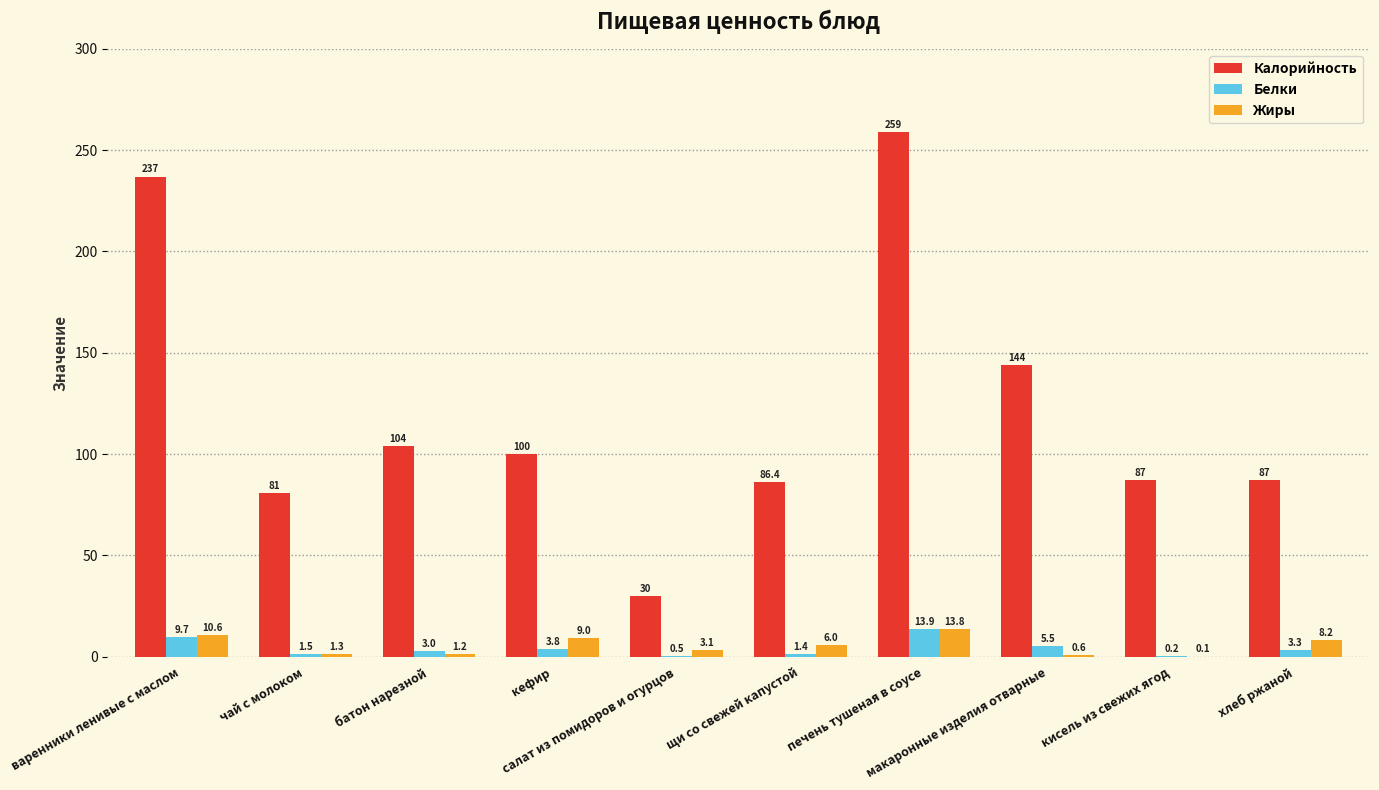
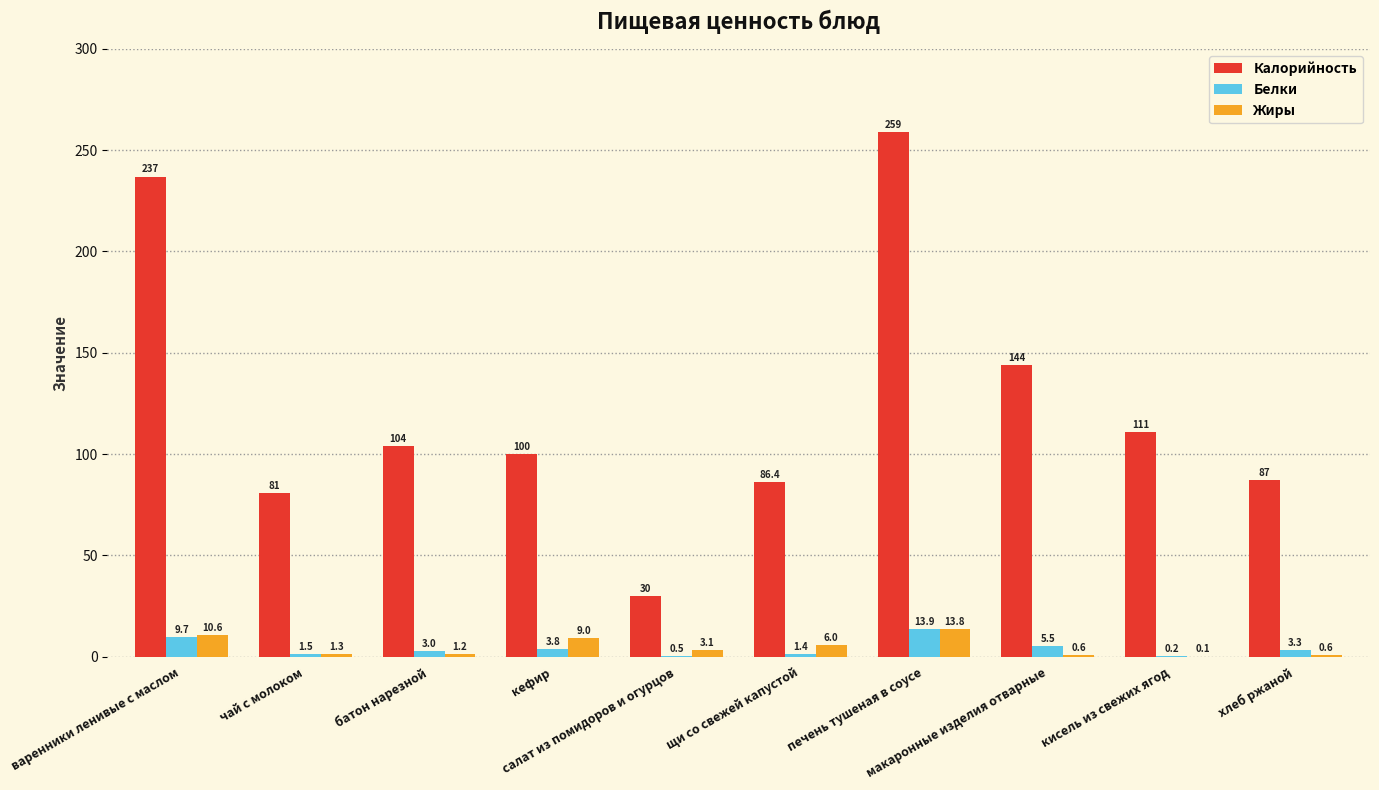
  {
    "Калорийность": {
      "варенники ленивые с маслом": 237,
      "чай с молоком": 81,
      "батон нарезной": 104,
      "кефир": 100,
      "салат из помидоров и огурцов": 30,
      "щи со свежей капустой": 86.4,
      "печень тушеная в соусе": 259,
      "макаронные изделия отварные": 144,
-     "кисель из свежих ягод": 87,
+     "кисель из свежих ягод": 111,
      "хлеб ржаной": 87
    },
    "Белки": {
      "варенники ленивые с маслом": 9.7,
      "чай с молоком": 1.5,
      "батон нарезной": 3.0,
      "кефир": 3.8,
      "салат из помидоров и огурцов": 0.5,
      "щи со свежей капустой": 1.4,
      "печень тушеная в соусе": 13.9,
      "макаронные изделия отварные": 5.5,
      "кисель из свежих ягод": 0.2,
      "хлеб ржаной": 3.3
    },
    "Жиры": {
      "варенники ленивые с маслом": 10.6,
      "чай с молоком": 1.3,
      "батон нарезной": 1.2,
      "кефир": 9.0,
      "салат из помидоров и огурцов": 3.1,
      "щи со свежей капустой": 6.0,
      "печень тушеная в соусе": 13.8,
      "макаронные изделия отварные": 0.6,
      "кисель из свежих ягод": 0.1,
-     "хлеб ржаной": 8.2
+     "хлеб ржаной": 0.6
    }
  }
